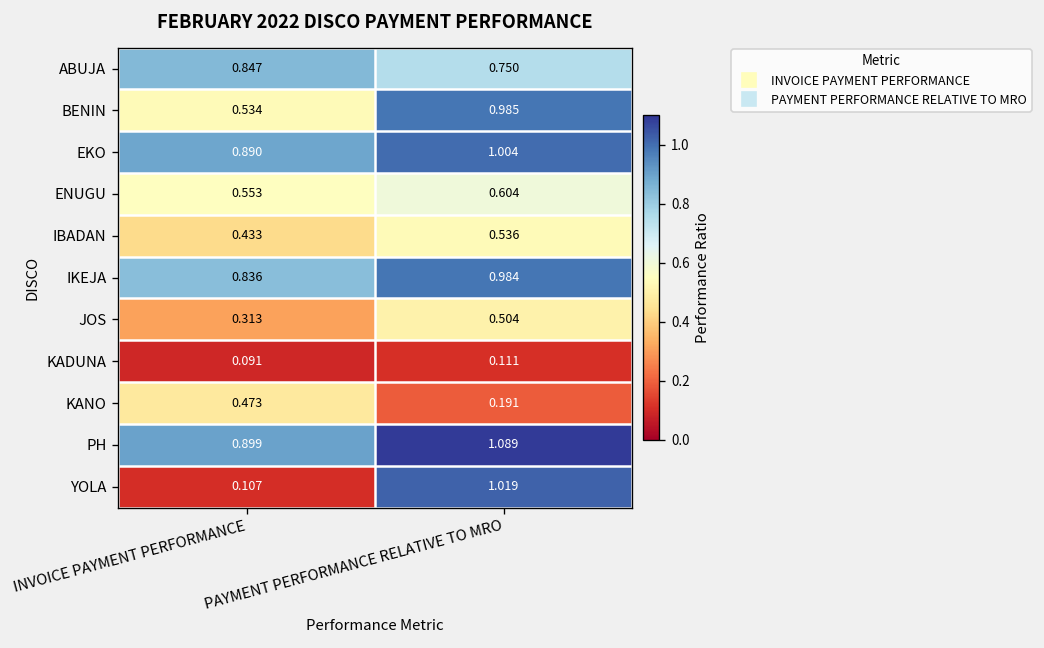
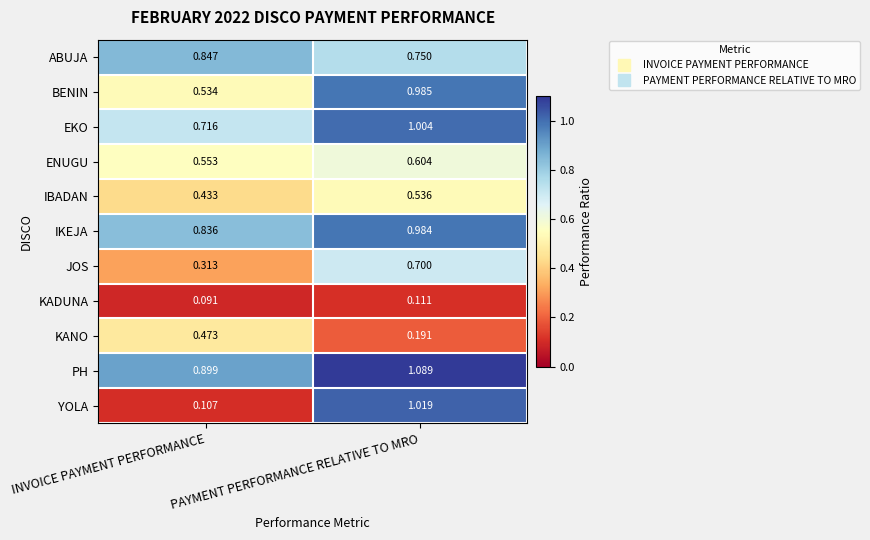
  {
    "ABUJA": {
      "INVOICE PAYMENT PERFORMANCE": 0.847,
      "PAYMENT PERFORMANCE RELATIVE TO MRO": 0.750
    },
    "BENIN": {
      "INVOICE PAYMENT PERFORMANCE": 0.534,
      "PAYMENT PERFORMANCE RELATIVE TO MRO": 0.985
    },
    "EKO": {
-     "INVOICE PAYMENT PERFORMANCE": 0.890,
+     "INVOICE PAYMENT PERFORMANCE": 0.716,
      "PAYMENT PERFORMANCE RELATIVE TO MRO": 1.004
    },
    "ENUGU": {
      "INVOICE PAYMENT PERFORMANCE": 0.553,
      "PAYMENT PERFORMANCE RELATIVE TO MRO": 0.604
    },
    "IBADAN": {
      "INVOICE PAYMENT PERFORMANCE": 0.433,
      "PAYMENT PERFORMANCE RELATIVE TO MRO": 0.536
    },
    "IKEJA": {
      "INVOICE PAYMENT PERFORMANCE": 0.836,
      "PAYMENT PERFORMANCE RELATIVE TO MRO": 0.984
    },
    "JOS": {
      "INVOICE PAYMENT PERFORMANCE": 0.313,
-     "PAYMENT PERFORMANCE RELATIVE TO MRO": 0.504
+     "PAYMENT PERFORMANCE RELATIVE TO MRO": 0.700
    },
    "KADUNA": {
      "INVOICE PAYMENT PERFORMANCE": 0.091,
      "PAYMENT PERFORMANCE RELATIVE TO MRO": 0.111
    },
    "KANO": {
      "INVOICE PAYMENT PERFORMANCE": 0.473,
      "PAYMENT PERFORMANCE RELATIVE TO MRO": 0.191
    },
    "PH": {
      "INVOICE PAYMENT PERFORMANCE": 0.899,
      "PAYMENT PERFORMANCE RELATIVE TO MRO": 1.089
    },
    "YOLA": {
      "INVOICE PAYMENT PERFORMANCE": 0.107,
      "PAYMENT PERFORMANCE RELATIVE TO MRO": 1.019
    }
  }
